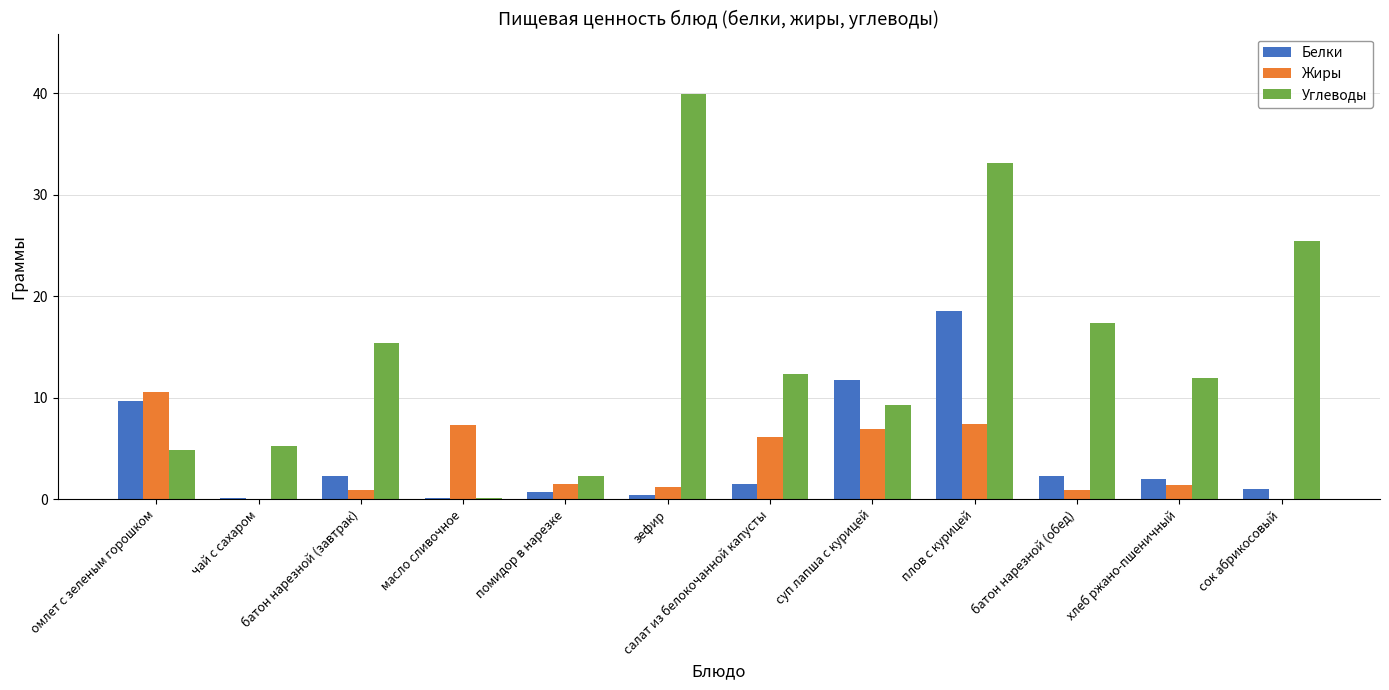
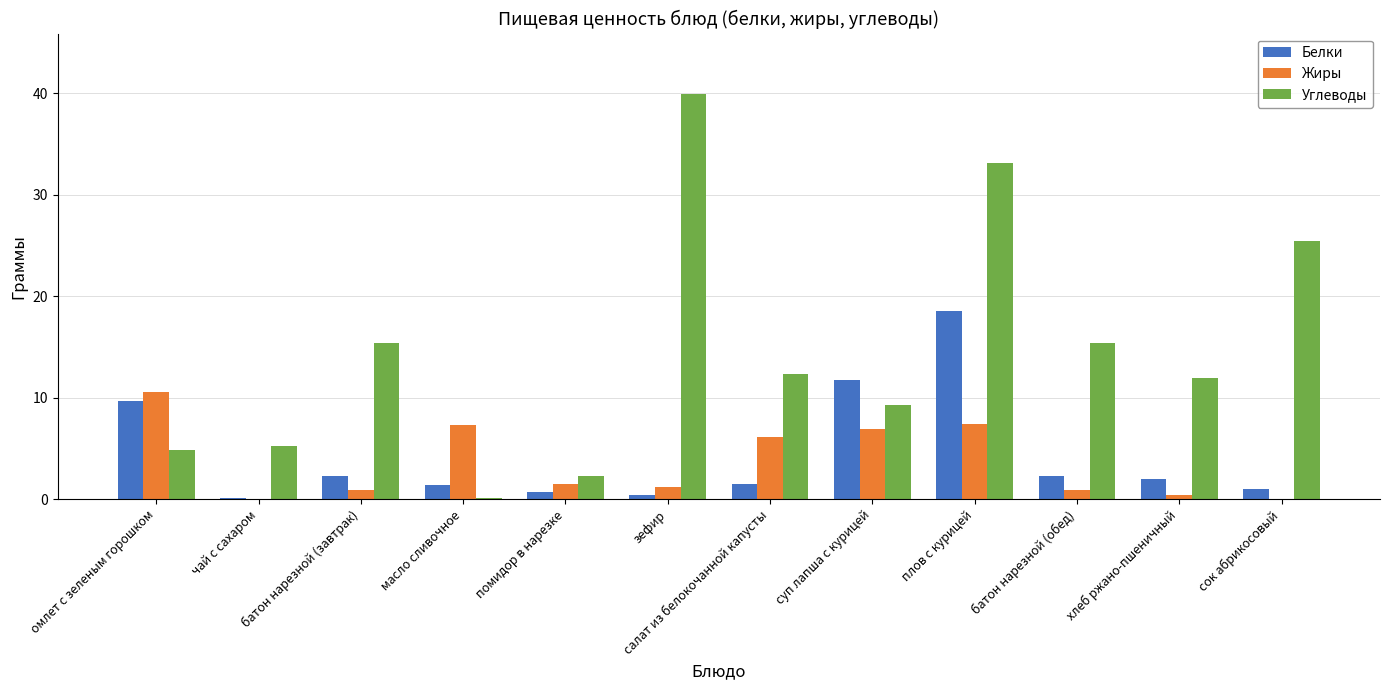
  {
    "Белки": {
      "омлет с зеленым горошком": 9.7,
      "батон нарезной (завтрак)": 2.3,
-     "масло сливочное": 0.1,
+     "масло сливочное": 1.4,
      "помидор в нарезке": 0.7,
      "зефир": 0.4,
      "салат из белокочанной капусты": 1.5,
      "суп лапша с курицей": 11.7,
      "плов с курицей": 18.5,
      "батон нарезной (обед)": 2.3,
      "хлеб ржано-пшеничный": 2.0,
      "сок абрикосовый": 1.0
    },
    "Жиры": {
      "омлет с зеленым горошком": 10.6,
      "чай с сахаром": 0.0,
      "батон нарезной (завтрак)": 0.9,
      "масло сливочное": 7.3,
      "помидор в нарезке": 1.5,
      "зефир": 1.2,
      "салат из белокочанной капусты": 6.1,
      "суп лапша с курицей": 6.9,
      "плов с курицей": 7.4,
      "батон нарезной (обед)": 0.9,
-     "хлеб ржано-пшеничный": 1.4,
+     "хлеб ржано-пшеничный": 0.4,
      "сок абрикосовый": 0.0
    },
    "Углеводы": {
      "омлет с зеленым горошком": 4.8,
      "чай с сахаром": 5.2,
      "батон нарезной (завтрак)": 15.4,
      "помидор в нарезке": 2.3,
      "зефир": 39.9,
      "салат из белокочанной капусты": 12.3,
      "суп лапша с курицей": 9.3,
      "плов с курицей": 33.1,
-     "батон нарезной (обед)": 17.4,
+     "батон нарезной (обед)": 15.4,
      "хлеб ржано-пшеничный": 11.9,
      "сок абрикосовый": 25.4
    }
  }
